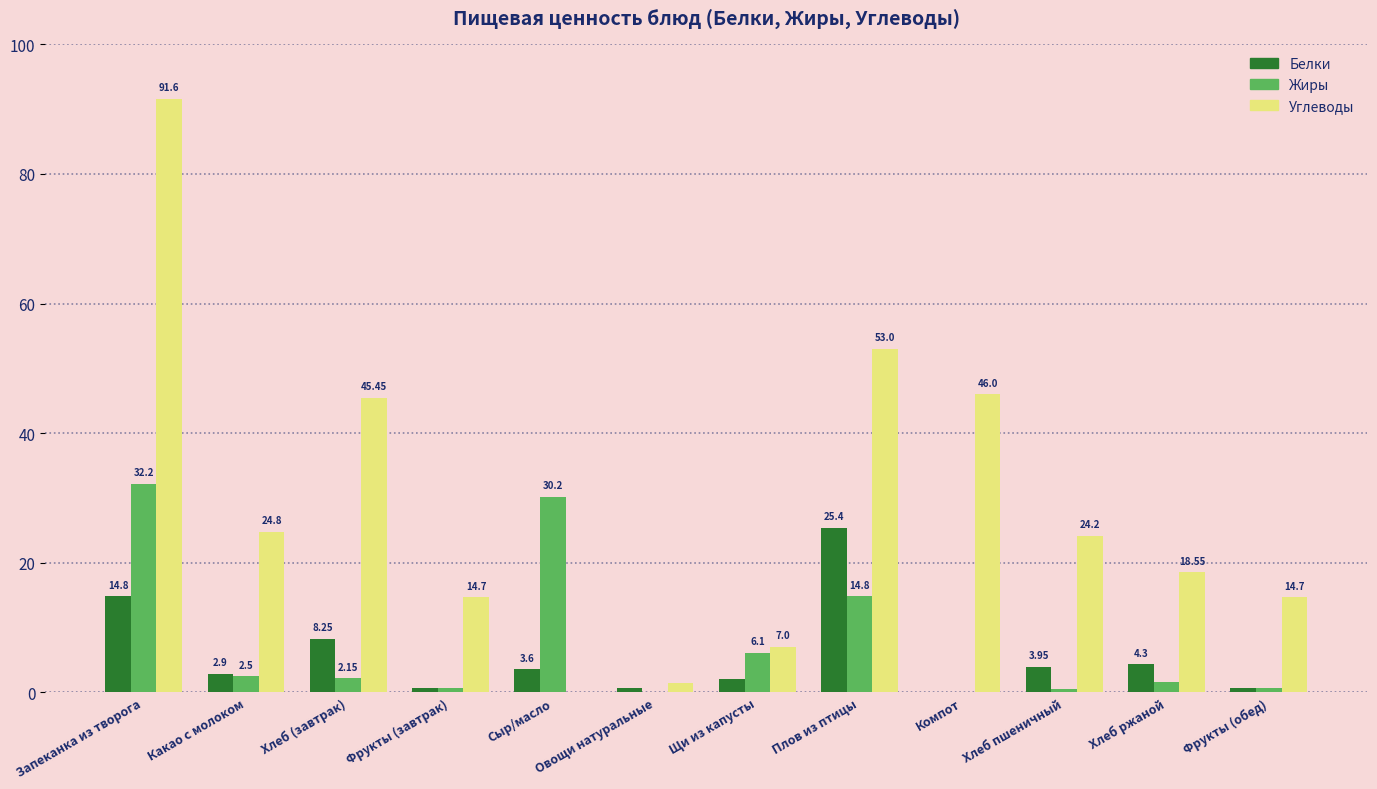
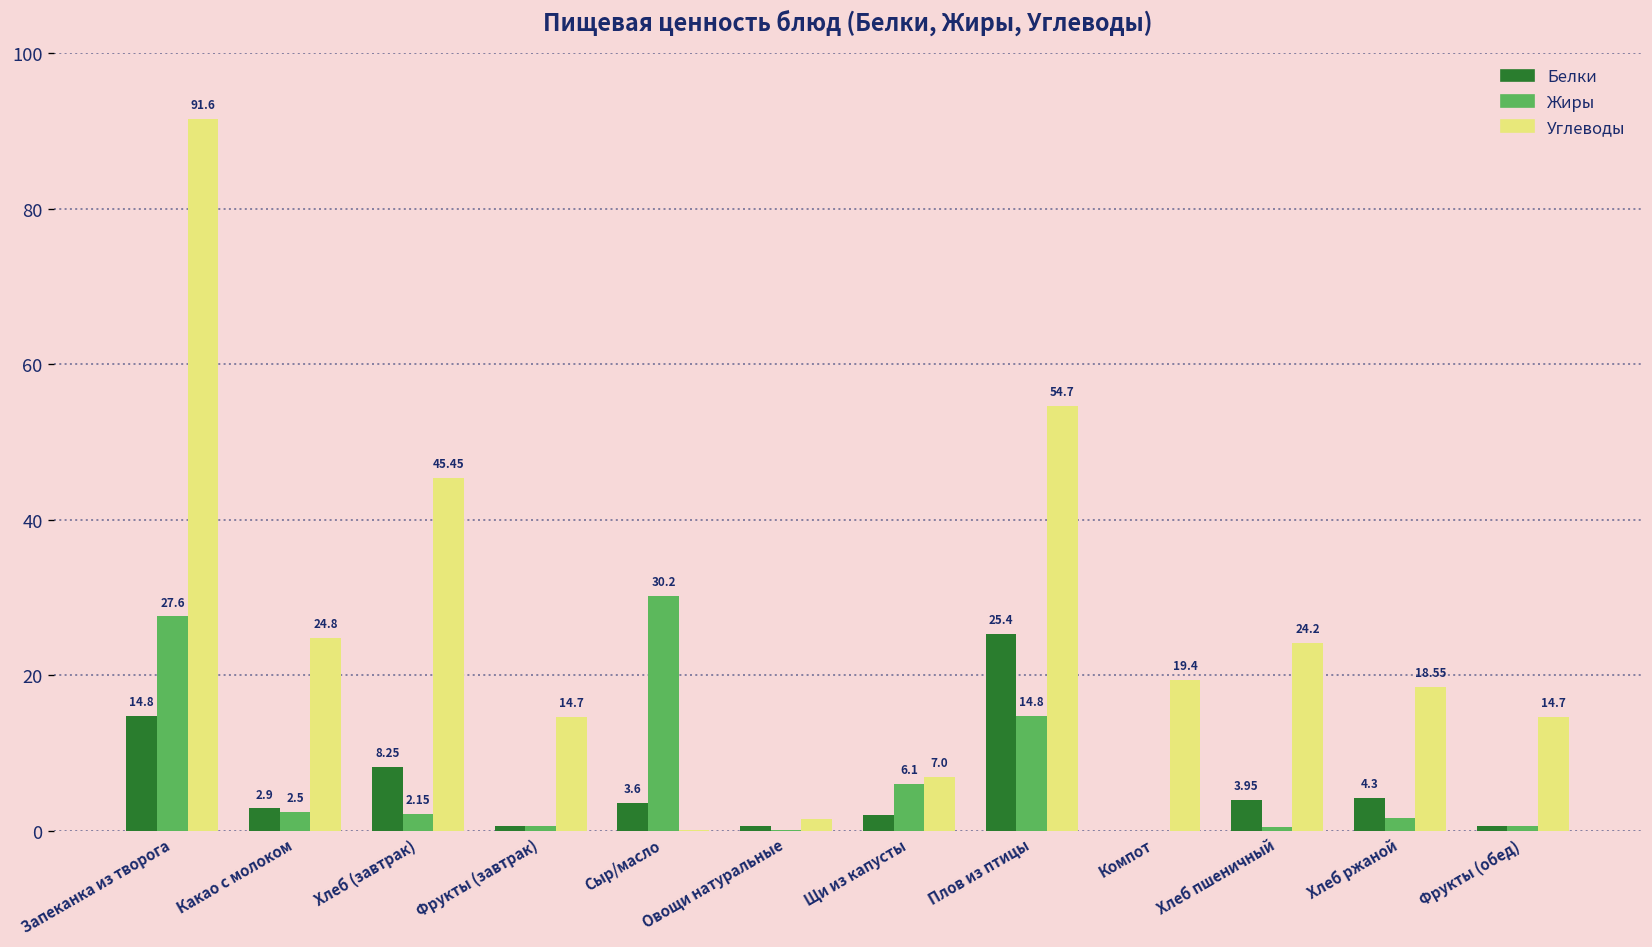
  {
    "Белки": {
      "Запеканка из творога": 14.8,
      "Какао с молоком": 2.9,
      "Хлеб (завтрак)": 8.25,
      "Сыр/масло": 3.6,
      "Плов из птицы": 25.4,
      "Хлеб пшеничный": 3.95,
      "Хлеб ржаной": 4.3
    },
    "Жиры": {
-     "Запеканка из творога": 32.2,
+     "Запеканка из творога": 27.6,
      "Какао с молоком": 2.5,
      "Хлеб (завтрак)": 2.15,
      "Сыр/масло": 30.2,
      "Щи из капусты": 6.1,
      "Плов из птицы": 14.8
    },
    "Углеводы": {
      "Запеканка из творога": 91.6,
      "Какао с молоком": 24.8,
      "Хлеб (завтрак)": 45.45,
      "Фрукты (завтрак)": 14.7,
      "Щи из капусты": 7.0,
-     "Плов из птицы": 53.0,
-     "Компот": 46.0,
+     "Плов из птицы": 54.7,
+     "Компот": 19.4,
      "Хлеб пшеничный": 24.2,
      "Хлеб ржаной": 18.55,
      "Фрукты (обед)": 14.7
    }
  }
